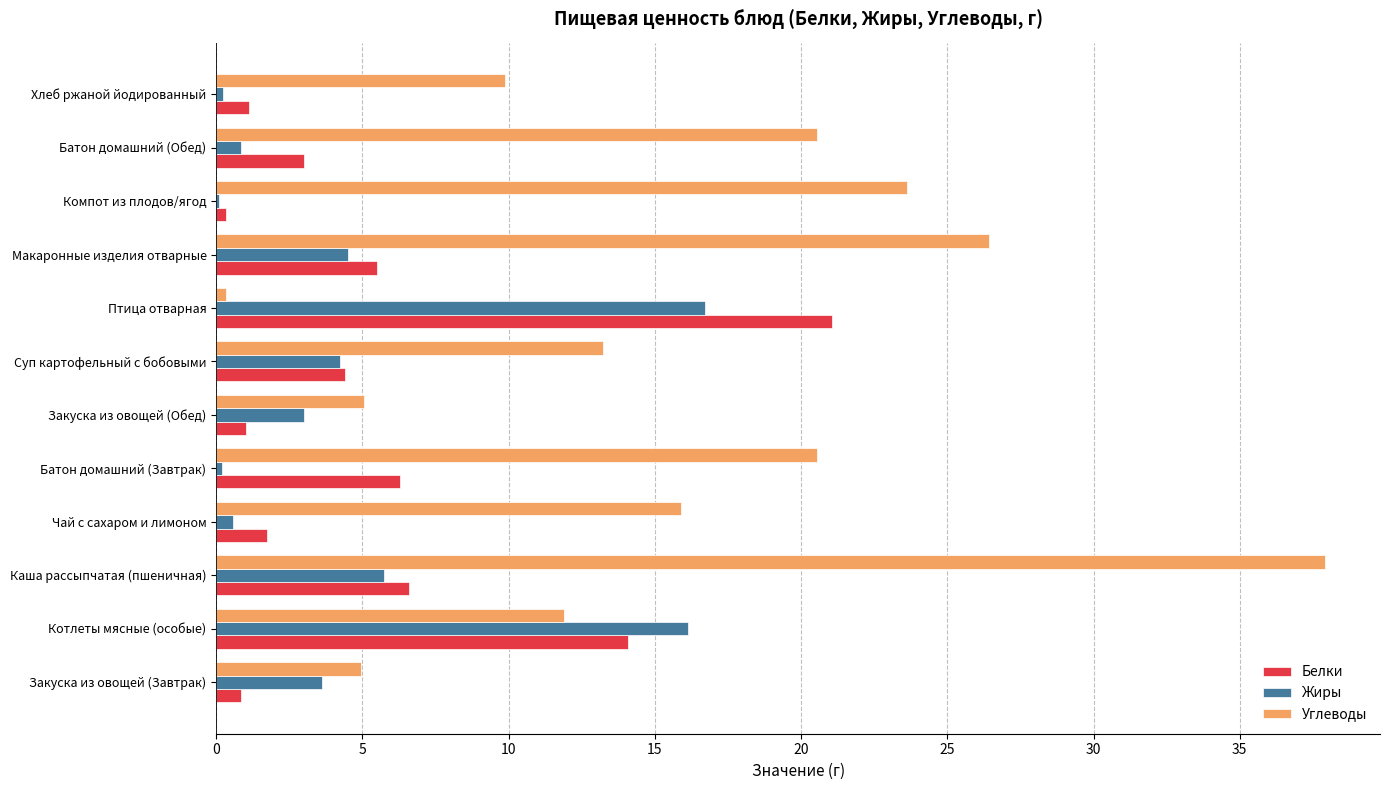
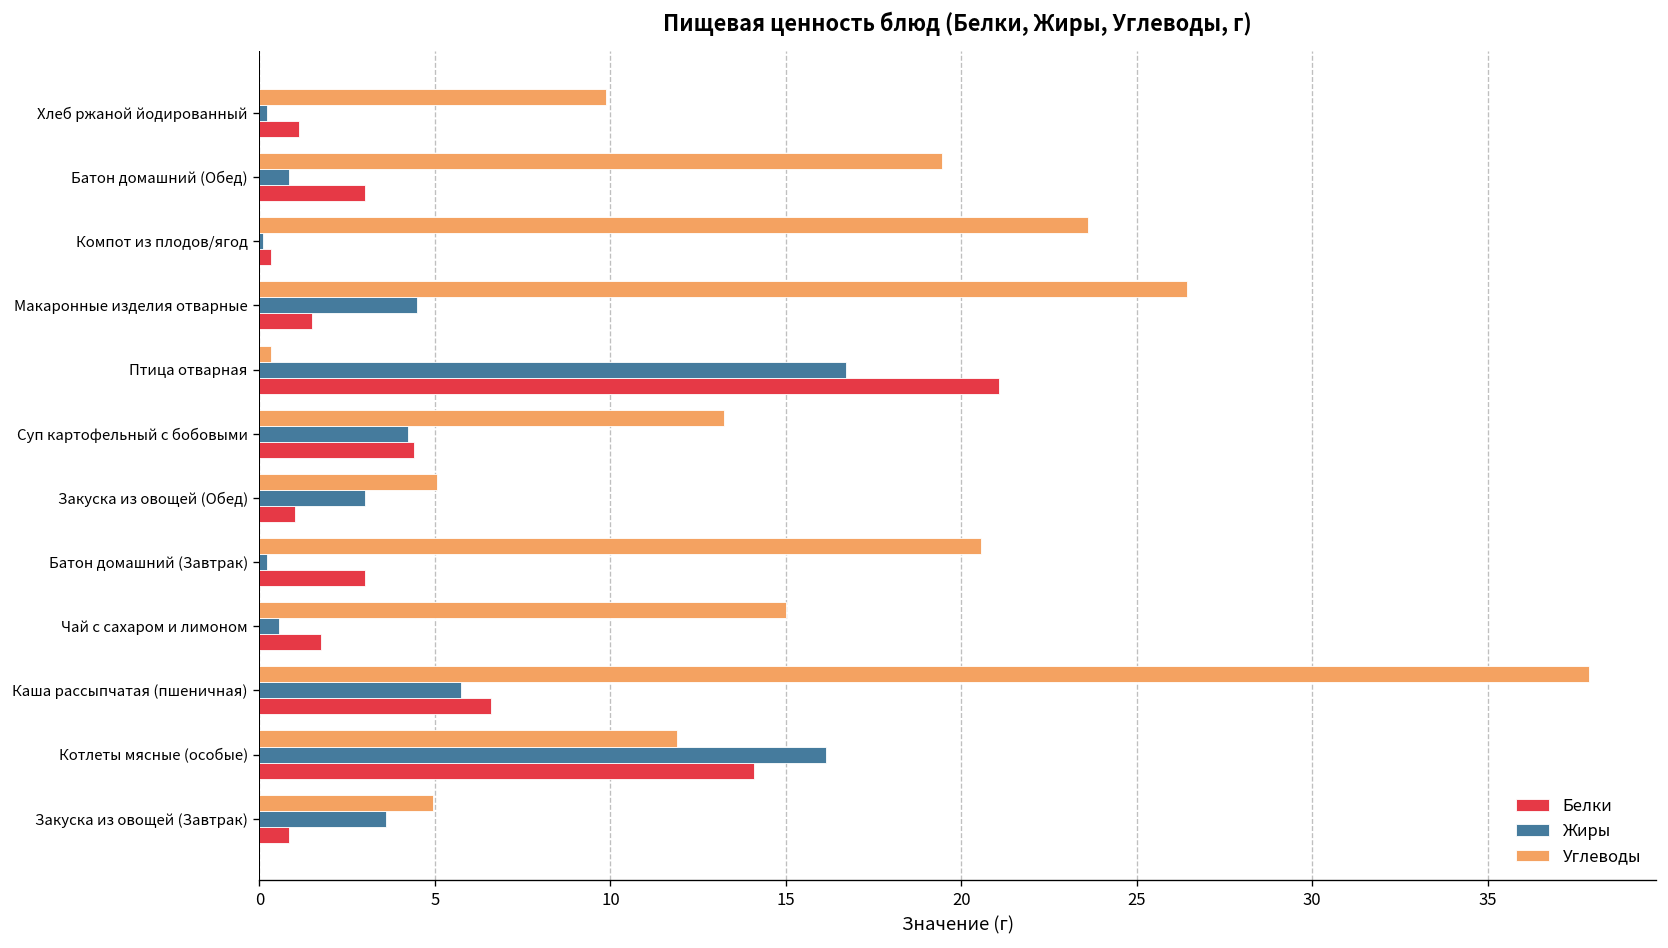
  {
    "Белки": {
      "Хлеб ржаной йодированный": 1.1,
      "Батон домашний (Обед)": 3.0,
      "Компот из плодов/ягод": 0.3,
-     "Макаронные изделия отварные": 5.5,
+     "Макаронные изделия отварные": 1.5,
      "Птица отварная": 21.1,
      "Суп картофельный с бобовыми": 4.4,
      "Закуска из овощей (Обед)": 1.0,
-     "Батон домашний (Завтрак)": 6.3,
+     "Батон домашний (Завтрак)": 3.0,
      "Чай с сахаром и лимоном": 1.7,
      "Каша рассыпчатая (пшеничная)": 6.6,
      "Котлеты мясные (особые)": 14.1,
      "Закуска из овощей (Завтрак)": 0.8
    },
    "Жиры": {
      "Хлеб ржаной йодированный": 0.2,
      "Батон домашний (Обед)": 0.9,
      "Компот из плодов/ягод": 0.1,
      "Макаронные изделия отварные": 4.5,
      "Птица отварная": 16.7,
      "Суп картофельный с бобовыми": 4.2,
      "Закуска из овощей (Обед)": 3.0,
      "Батон домашний (Завтрак)": 0.2,
      "Чай с сахаром и лимоном": 0.6,
      "Каша рассыпчатая (пшеничная)": 5.7,
      "Котлеты мясные (особые)": 16.1,
      "Закуска из овощей (Завтрак)": 3.6
    },
    "Углеводы": {
      "Хлеб ржаной йодированный": 9.9,
-     "Батон домашний (Обед)": 20.6,
+     "Батон домашний (Обед)": 19.4,
      "Компот из плодов/ягод": 23.6,
      "Макаронные изделия отварные": 26.4,
      "Птица отварная": 0.3,
      "Суп картофельный с бобовыми": 13.2,
      "Закуска из овощей (Обед)": 5.1,
      "Батон домашний (Завтрак)": 20.6,
-     "Чай с сахаром и лимоном": 15.9,
+     "Чай с сахаром и лимоном": 15.0,
      "Каша рассыпчатая (пшеничная)": 37.9,
      "Котлеты мясные (особые)": 11.9,
      "Закуска из овощей (Завтрак)": 5.0
    }
  }
